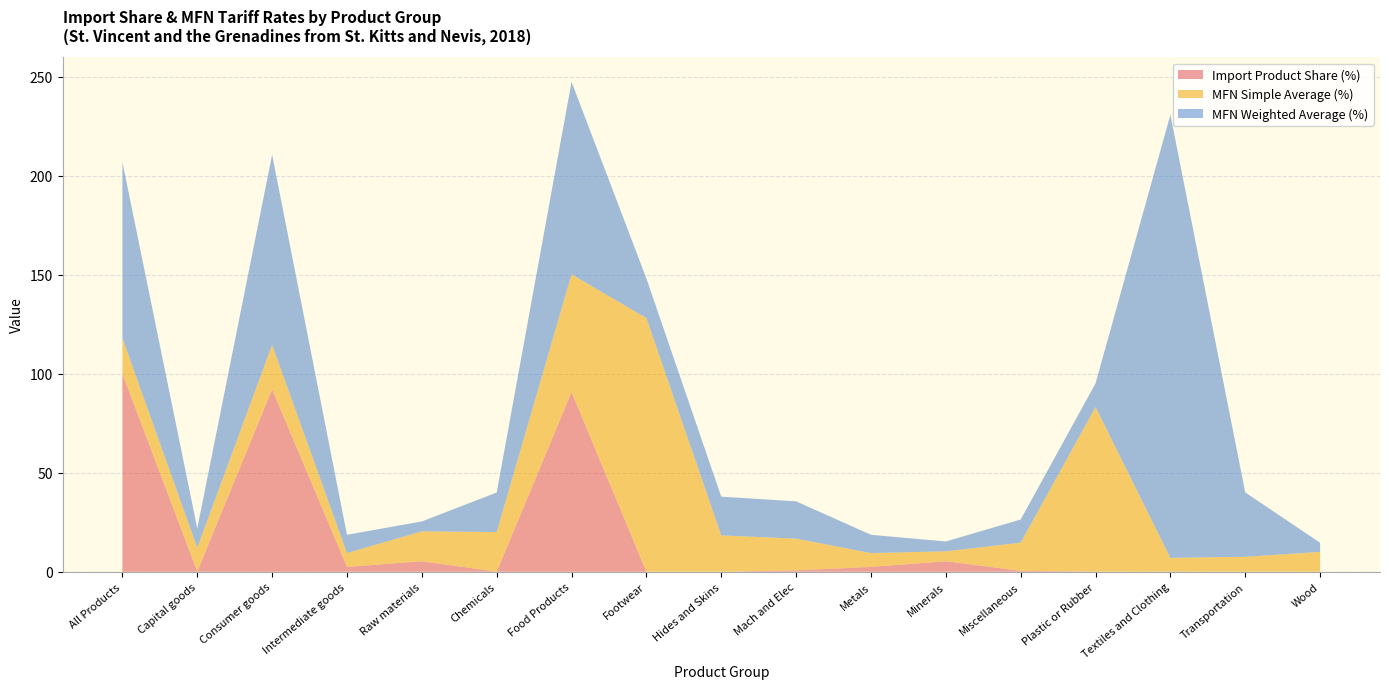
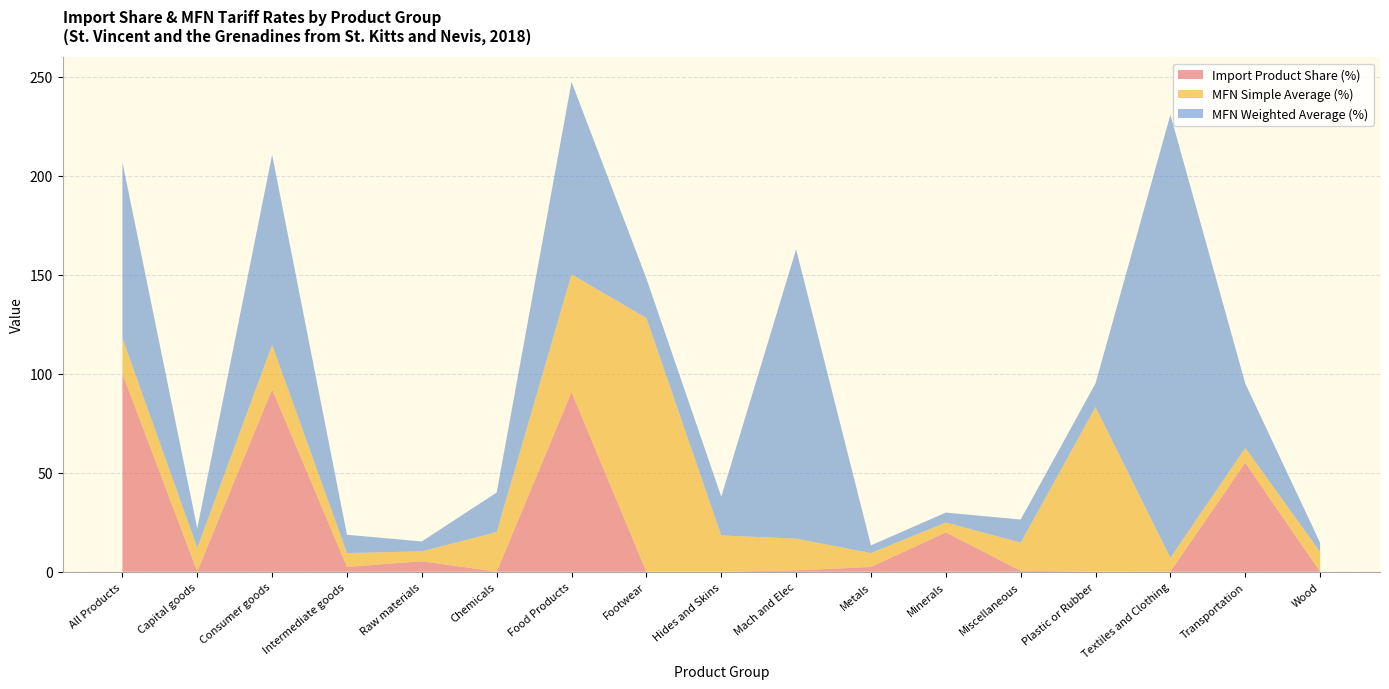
  {
    "Import Product Share (%)": {
      "All Products": 100,
      "Consumer goods": 92,
      "Intermediate goods": 2,
      "Raw materials": 5,
      "Food Products": 91,
      "Metals": 2,
-     "Minerals": 5,
-     "Transportation": 0
+     "Minerals": 20,
+     "Transportation": 55
    },
    "MFN Simple Average (%)": {
      "All Products": 18,
      "Capital goods": 12,
      "Consumer goods": 22,
      "Intermediate goods": 7,
-     "Raw materials": 15,
+     "Raw materials": 5,
      "Chemicals": 20,
      "Food Products": 59,
      "Footwear": 128,
      "Hides and Skins": 18,
      "Mach and Elec": 16,
      "Metals": 7,
      "Minerals": 5,
      "Miscellaneous": 14,
      "Plastic or Rubber": 83,
      "Textiles and Clothing": 7,
      "Transportation": 8,
      "Wood": 10
    },
    "MFN Weighted Average (%)": {
      "All Products": 89,
      "Capital goods": 10,
      "Consumer goods": 96,
      "Intermediate goods": 9,
      "Raw materials": 5,
      "Chemicals": 20,
      "Food Products": 97,
      "Footwear": 20,
      "Hides and Skins": 20,
-     "Mach and Elec": 19,
-     "Metals": 9,
+     "Mach and Elec": 146,
+     "Metals": 4,
      "Minerals": 5,
      "Miscellaneous": 12,
      "Plastic or Rubber": 12,
      "Textiles and Clothing": 224,
      "Transportation": 33,
      "Wood": 5
    }
  }
